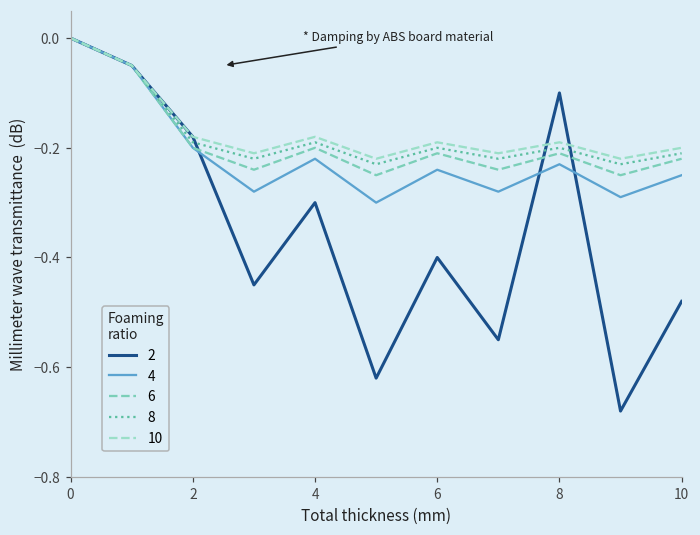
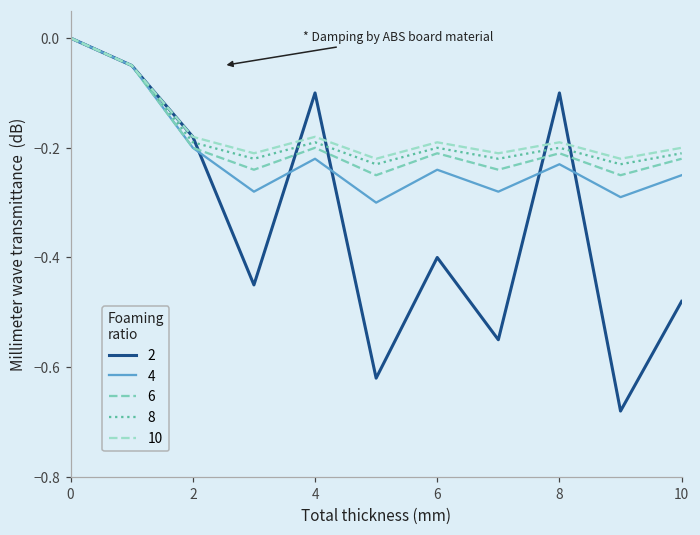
  {
    "2": {
-     "4": -0.3,
+     "4": -0.1,
      "6": -0.4,
      "8": -0.1,
      "10": -0.48
    }
  }
